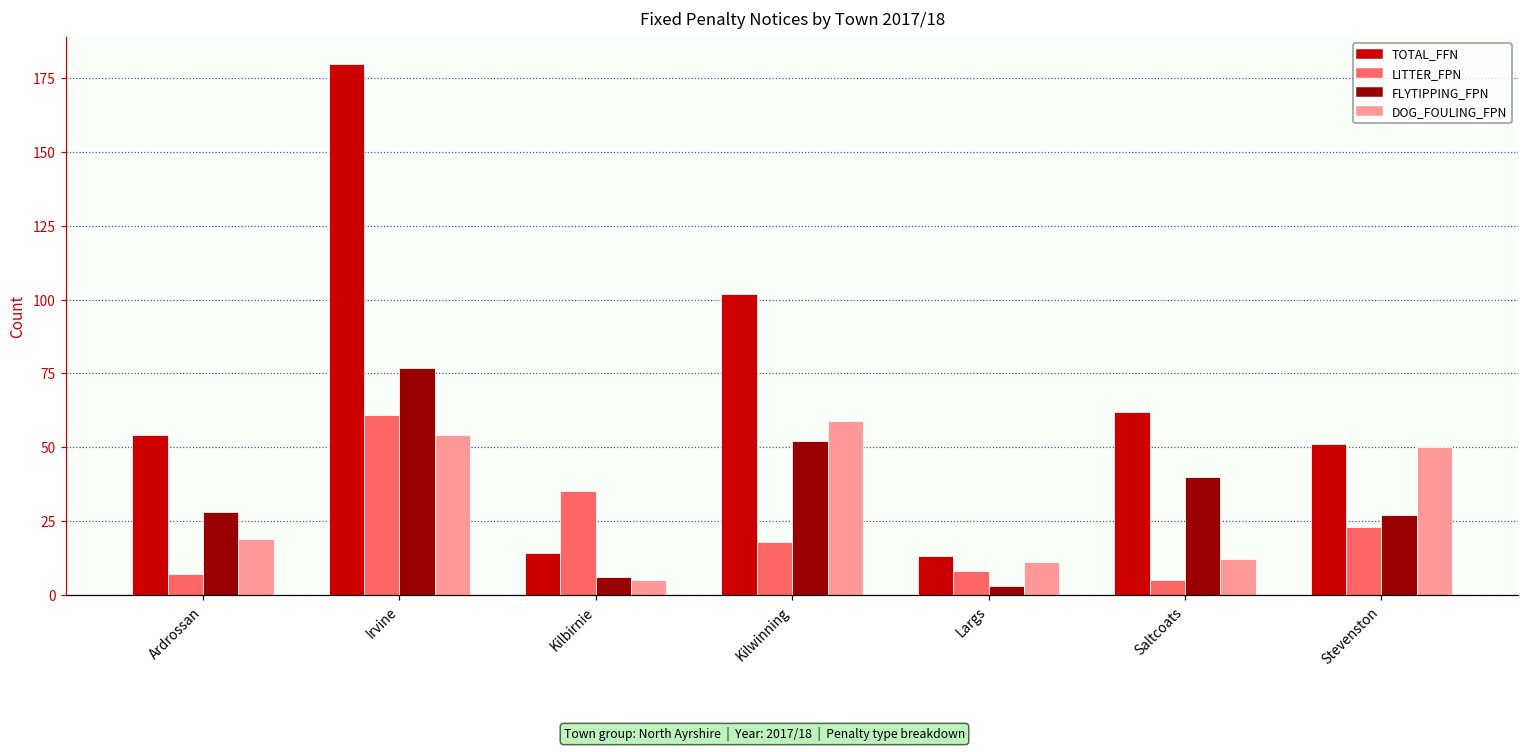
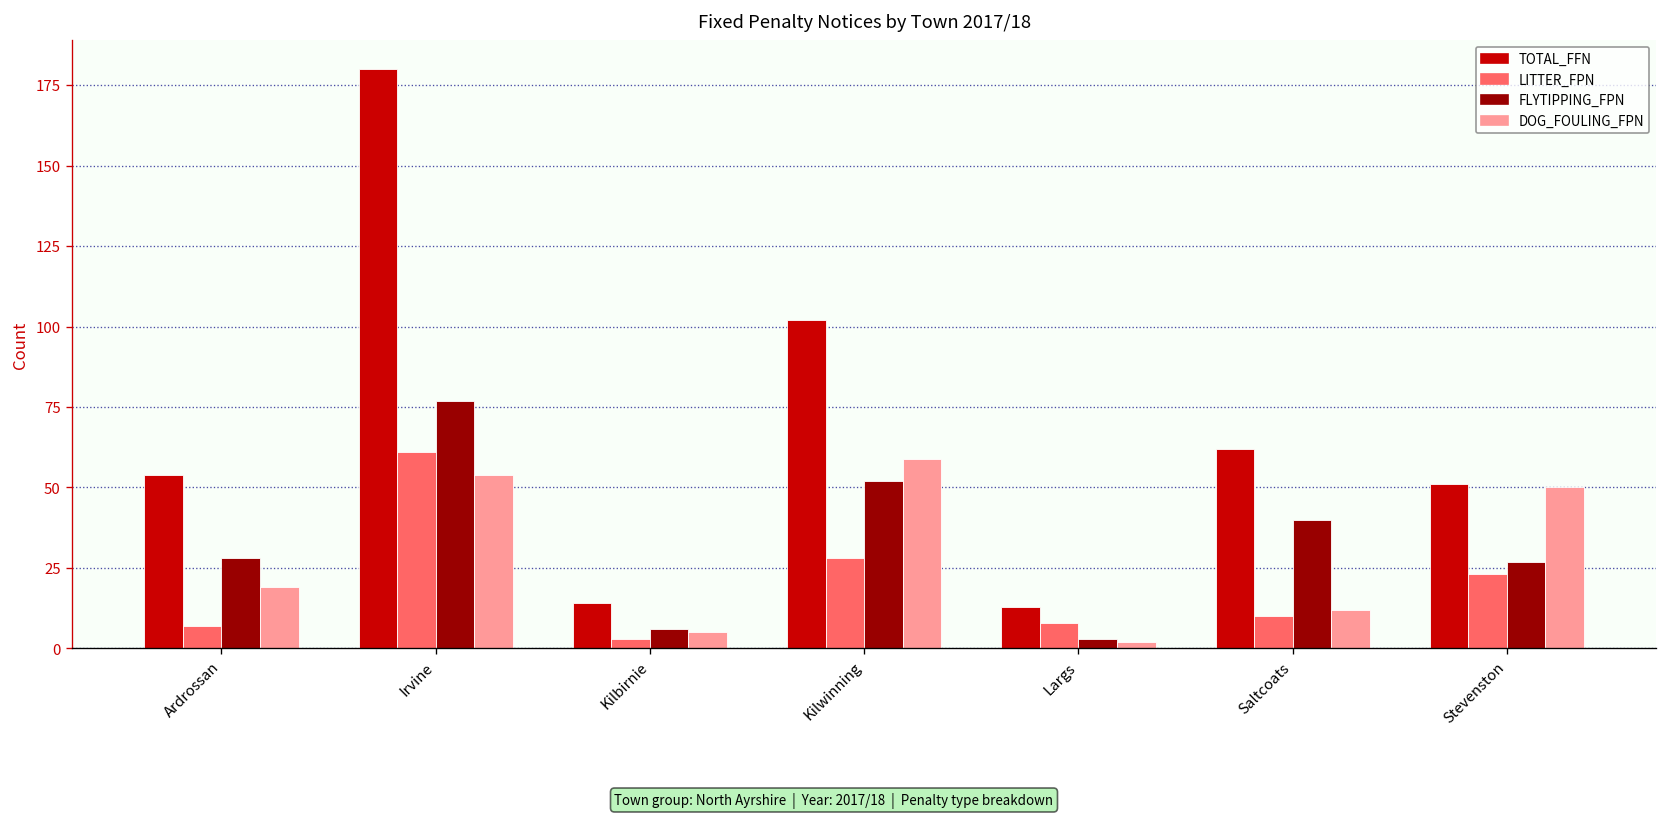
  {
    "LITTER_FPN": {
      "Ardrossan": 7,
      "Irvine": 61,
-     "Kilbirnie": 35,
-     "Kilwinning": 18,
+     "Kilbirnie": 3,
+     "Kilwinning": 28,
      "Largs": 8,
-     "Saltcoats": 5,
+     "Saltcoats": 10,
      "Stevenston": 23
    },
    "DOG_FOULING_FPN": {
      "Ardrossan": 19,
      "Irvine": 54,
      "Kilbirnie": 5,
      "Kilwinning": 59,
-     "Largs": 11,
+     "Largs": 2,
      "Saltcoats": 12,
      "Stevenston": 50
    }
  }
